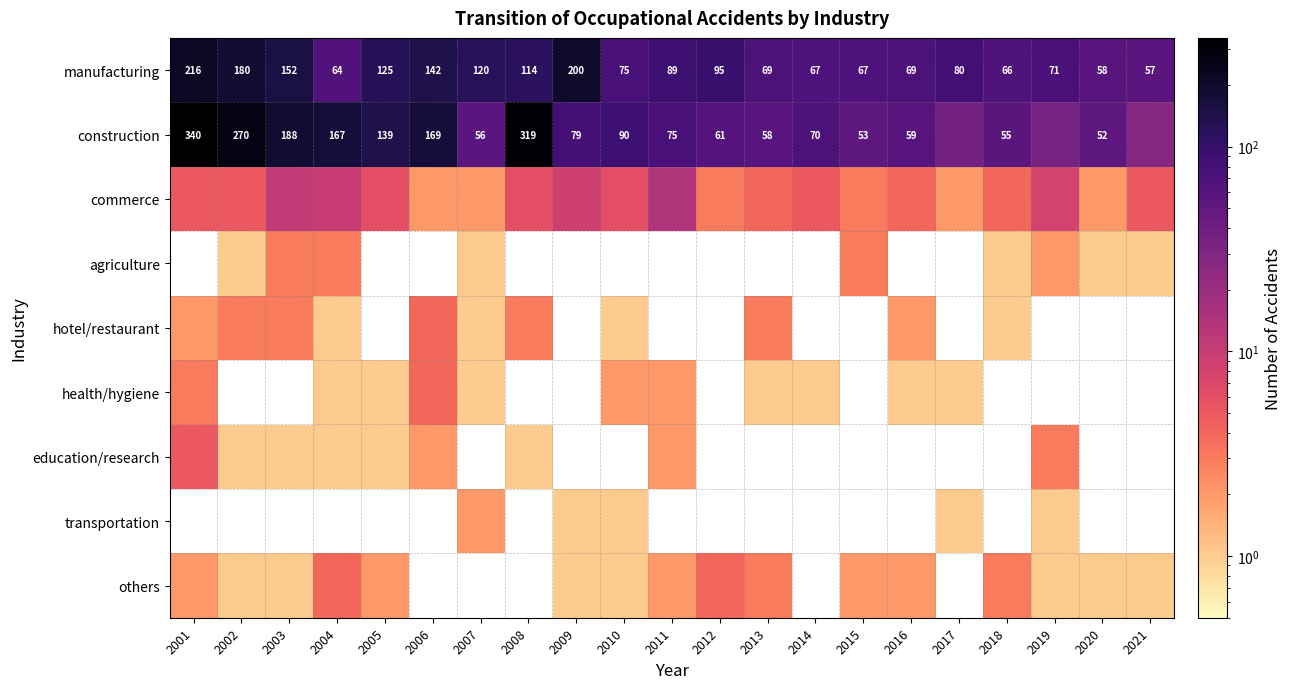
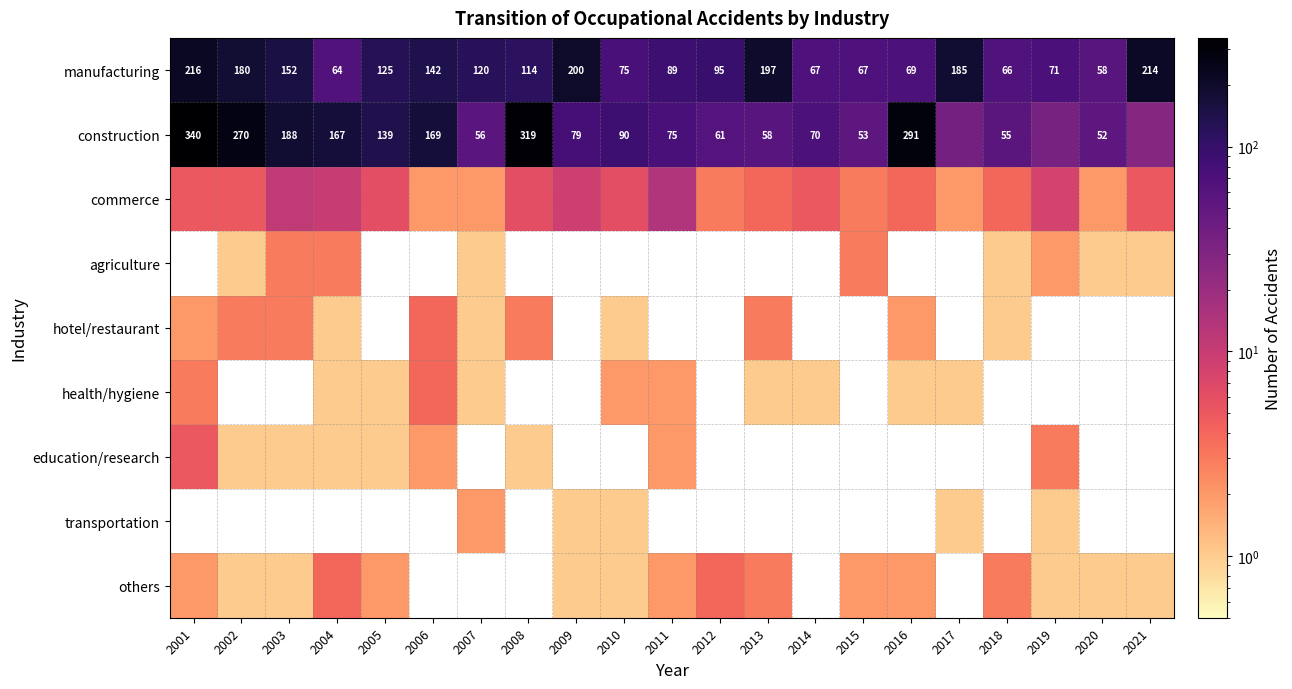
  {
    "manufacturing": {
      "2001": 216,
      "2002": 180,
      "2003": 152,
      "2004": 64,
      "2005": 125,
      "2006": 142,
      "2007": 120,
      "2008": 114,
      "2009": 200,
      "2010": 75,
      "2011": 89,
      "2012": 95,
-     "2013": 69,
+     "2013": 197,
      "2014": 67,
      "2015": 67,
      "2016": 69,
-     "2017": 80,
+     "2017": 185,
      "2018": 66,
      "2019": 71,
      "2020": 58,
-     "2021": 57
+     "2021": 214
    },
    "construction": {
      "2001": 340,
      "2002": 270,
      "2003": 188,
      "2004": 167,
      "2005": 139,
      "2006": 169,
      "2007": 56,
      "2008": 319,
      "2009": 79,
      "2010": 90,
      "2011": 75,
      "2012": 61,
      "2013": 58,
      "2014": 70,
      "2015": 53,
-     "2016": 59,
+     "2016": 291,
      "2018": 55,
      "2020": 52
    }
  }
